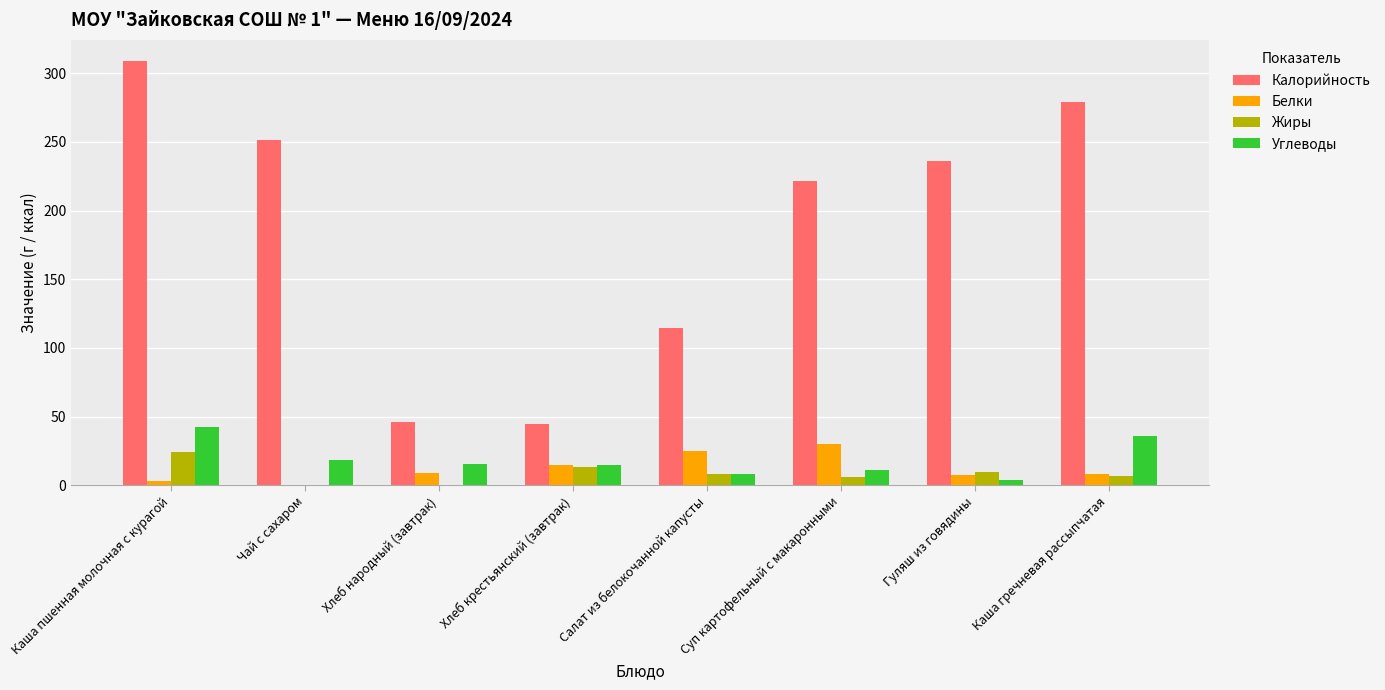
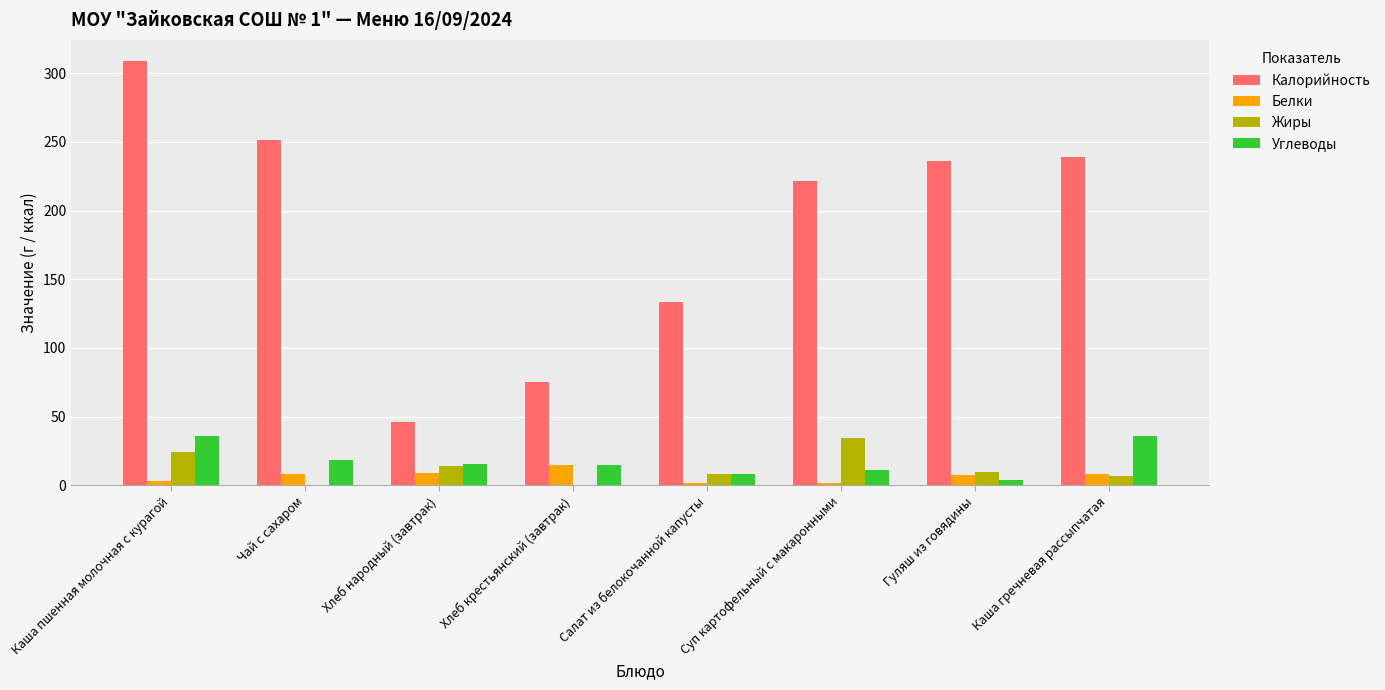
  {
    "Калорийность": {
      "Каша пшенная молочная с курагой": 309,
      "Чай с сахаром": 252,
      "Хлеб народный (завтрак)": 46,
-     "Хлеб крестьянский (завтрак)": 45,
-     "Салат из белокочанной капусты": 114,
+     "Хлеб крестьянский (завтрак)": 75,
+     "Салат из белокочанной капусты": 133,
      "Суп картофельный с макаронными": 222,
      "Гуляш из говядины": 236,
-     "Каша гречневая рассыпчатая": 279
+     "Каша гречневая рассыпчатая": 239
    },
    "Белки": {
      "Каша пшенная молочная с курагой": 3,
-     "Чай с сахаром": 0,
+     "Чай с сахаром": 8,
      "Хлеб народный (завтрак)": 9,
      "Хлеб крестьянский (завтрак)": 15,
-     "Салат из белокочанной капусты": 25,
-     "Суп картофельный с макаронными": 30,
+     "Салат из белокочанной капусты": 2,
+     "Суп картофельный с макаронными": 2,
      "Гуляш из говядины": 8,
      "Каша гречневая рассыпчатая": 8
    },
    "Жиры": {
      "Каша пшенная молочная с курагой": 24,
      "Чай с сахаром": 0,
-     "Хлеб народный (завтрак)": 0,
-     "Хлеб крестьянский (завтрак)": 13,
+     "Хлеб народный (завтрак)": 14,
+     "Хлеб крестьянский (завтрак)": 0,
      "Салат из белокочанной капусты": 8,
-     "Суп картофельный с макаронными": 6,
+     "Суп картофельный с макаронными": 34,
      "Гуляш из говядины": 10,
      "Каша гречневая рассыпчатая": 7
    },
    "Углеводы": {
-     "Каша пшенная молочная с курагой": 42,
+     "Каша пшенная молочная с курагой": 36,
      "Чай с сахаром": 18,
      "Хлеб народный (завтрак)": 16,
      "Хлеб крестьянский (завтрак)": 15,
      "Салат из белокочанной капусты": 8,
      "Суп картофельный с макаронными": 11,
      "Гуляш из говядины": 4,
      "Каша гречневая рассыпчатая": 36
    }
  }
